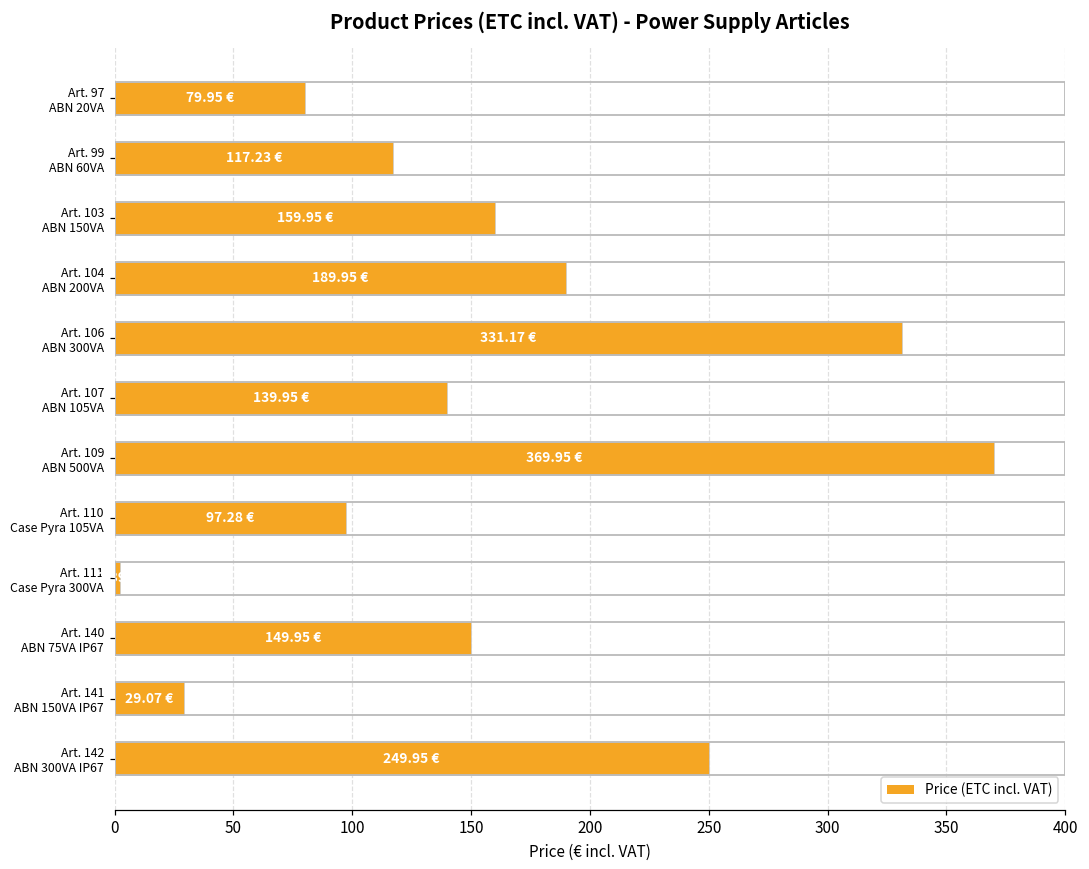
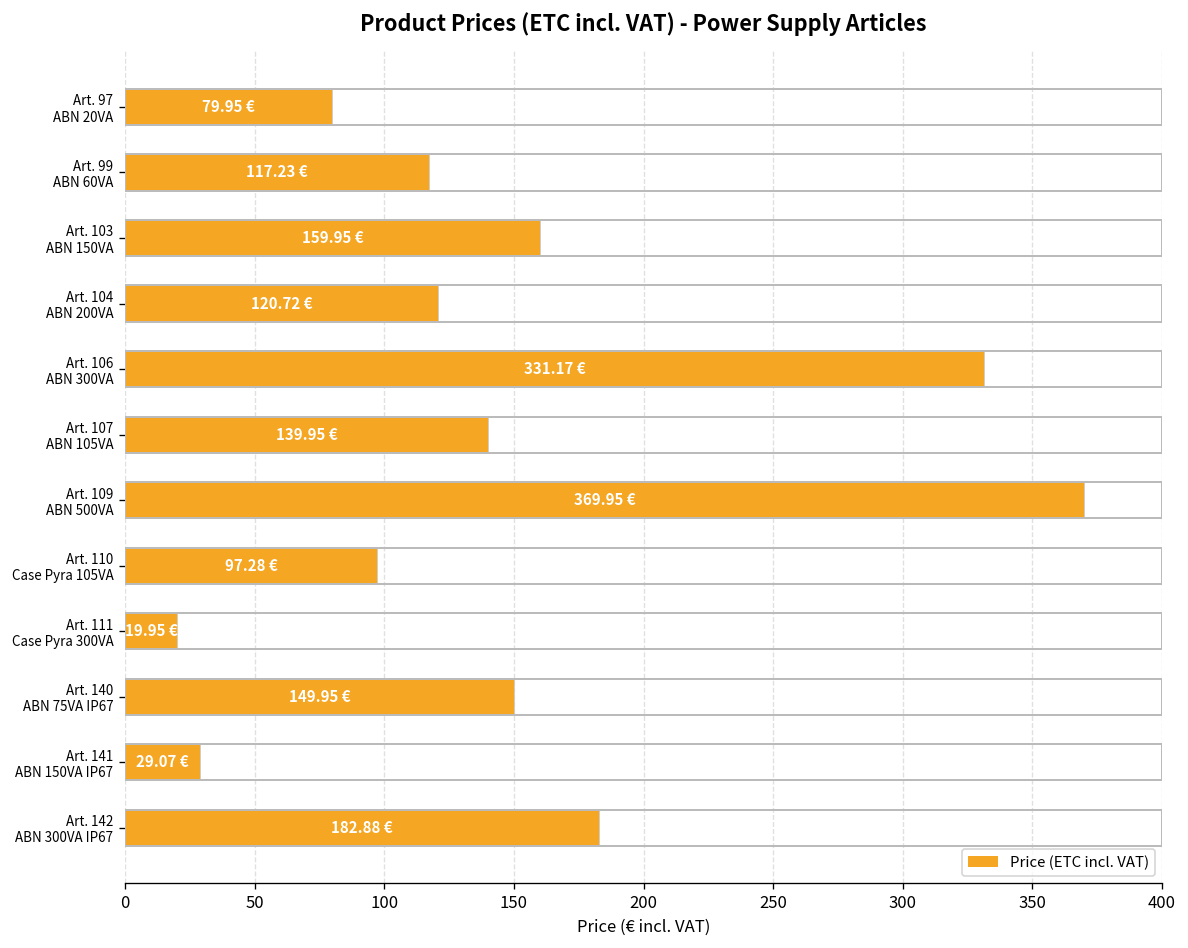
  {
    "Art. 97 ABN 20VA": 79.95,
    "Art. 99 ABN 60VA": 117.23,
    "Art. 103 ABN 150VA": 159.95,
-   "Art. 104 ABN 200VA": 189.95,
+   "Art. 104 ABN 200VA": 120.72,
    "Art. 106 ABN 300VA": 331.17,
    "Art. 107 ABN 105VA": 139.95,
    "Art. 109 ABN 500VA": 369.95,
    "Art. 110 Case Pyra 105VA": 97.28,
-   "Art. 111 Case Pyra 300VA": 2,
+   "Art. 111 Case Pyra 300VA": 20,
    "Art. 140 ABN 75VA IP67": 149.95,
    "Art. 141 ABN 150VA IP67": 29.07,
-   "Art. 142 ABN 300VA IP67": 249.95
+   "Art. 142 ABN 300VA IP67": 182.88
  }
